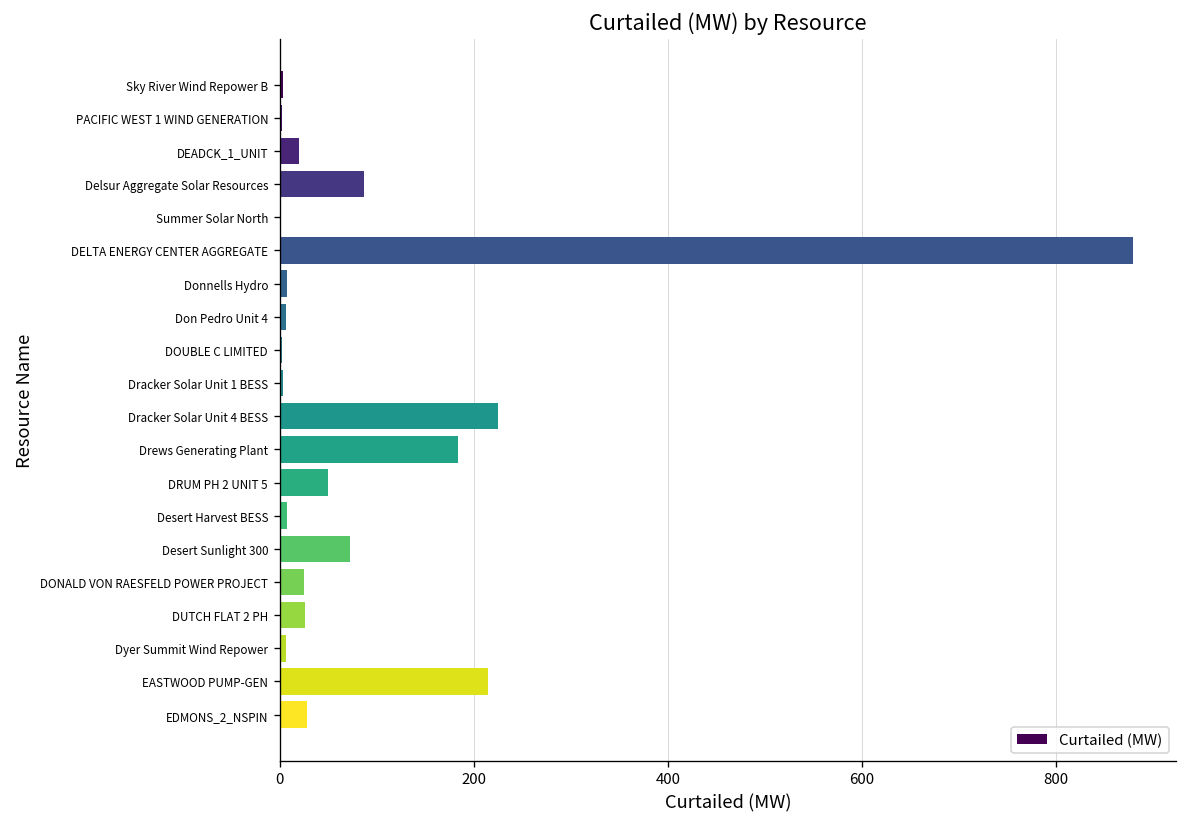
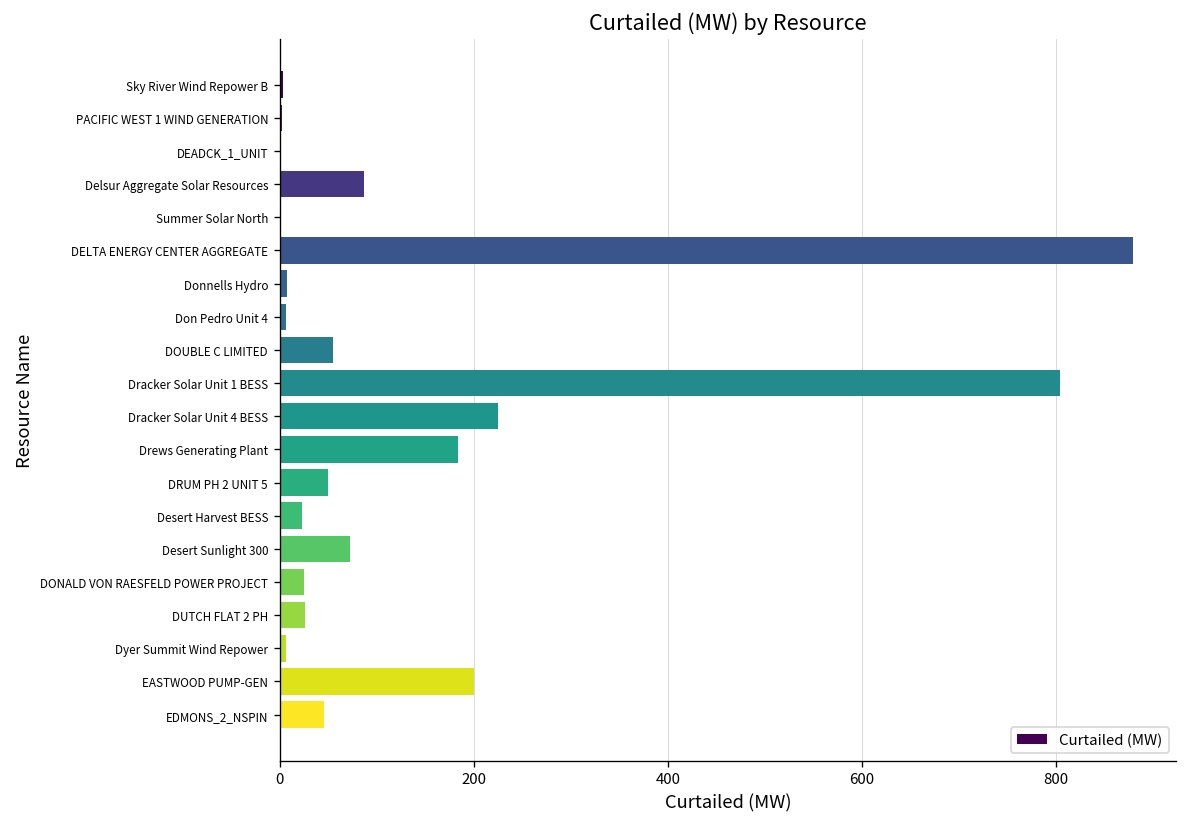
  {
-   "DEADCK_1_UNIT": 20,
+   "DEADCK_1_UNIT": 0,
    "Delsur Aggregate Solar Resources": 90,
    "DELTA ENERGY CENTER AGGREGATE": 880,
    "Donnells Hydro": 10,
    "Don Pedro Unit 4": 10,
-   "DOUBLE C LIMITED": 0,
-   "Dracker Solar Unit 1 BESS": 0,
+   "DOUBLE C LIMITED": 60,
+   "Dracker Solar Unit 1 BESS": 800,
    "Dracker Solar Unit 4 BESS": 220,
    "Drews Generating Plant": 180,
    "DRUM PH 2 UNIT 5": 50,
-   "Desert Harvest BESS": 10,
+   "Desert Harvest BESS": 20,
    "Desert Sunlight 300": 70,
    "DONALD VON RAESFELD POWER PROJECT": 30,
    "DUTCH FLAT 2 PH": 30,
    "Dyer Summit Wind Repower": 10,
-   "EASTWOOD PUMP-GEN": 210,
-   "EDMONS_2_NSPIN": 30
+   "EASTWOOD PUMP-GEN": 200,
+   "EDMONS_2_NSPIN": 50
  }
